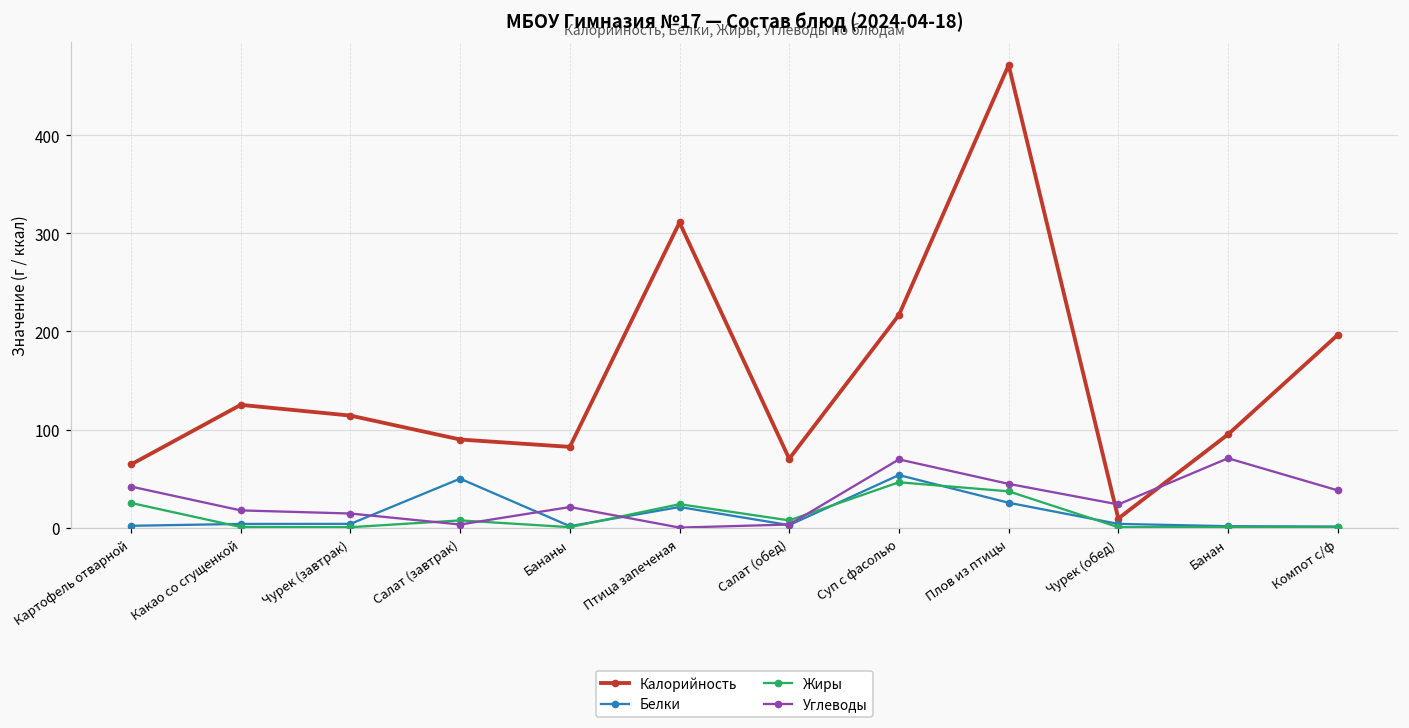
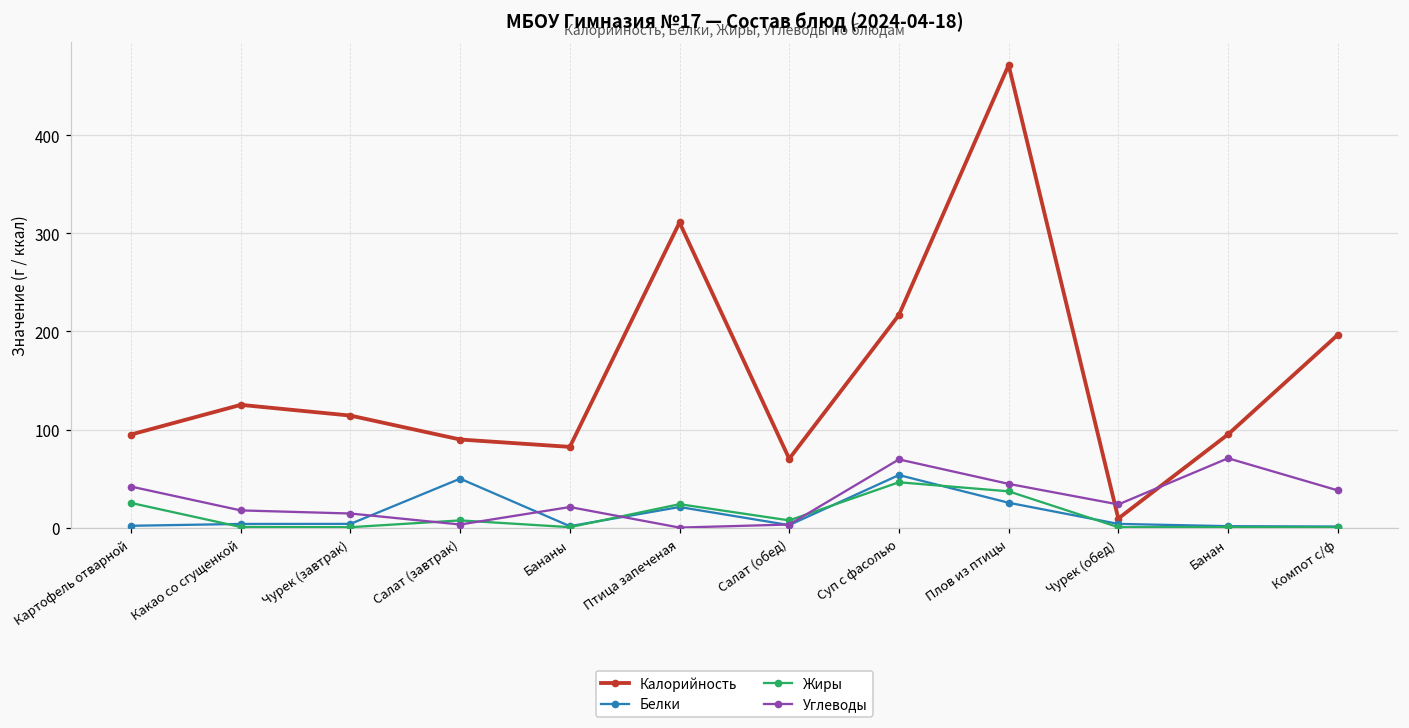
  {
    "Калорийность": {
-     "Картофель отварной": 60,
+     "Картофель отварной": 90,
      "Какао со сгущенкой": 130,
      "Чурек (завтрак)": 110,
      "Салат (завтрак)": 90,
      "Бананы": 80,
      "Птица запеченая": 310,
      "Салат (обед)": 70,
      "Суп с фасолью": 220,
      "Плов из птицы": 470,
      "Чурек (обед)": 10,
      "Банан": 100,
      "Компот с/ф": 200
    },
    "Белки": {
      "Картофель отварной": 0,
      "Какао со сгущенкой": 0,
      "Чурек (завтрак)": 0,
      "Салат (завтрак)": 50,
      "Птица запеченая": 20,
      "Суп с фасолью": 50,
      "Плов из птицы": 30,
      "Чурек (обед)": 0
    },
    "Жиры": {
      "Картофель отварной": 30,
      "Какао со сгущенкой": 0,
      "Чурек (завтрак)": 0,
      "Салат (завтрак)": 10,
      "Птица запеченая": 20,
      "Салат (обед)": 10,
      "Суп с фасолью": 50,
      "Плов из птицы": 40,
      "Чурек (обед)": 0
    },
    "Углеводы": {
      "Картофель отварной": 40,
      "Какао со сгущенкой": 20,
      "Чурек (завтрак)": 10,
      "Салат (завтрак)": 0,
      "Бананы": 20,
      "Птица запеченая": 0,
      "Суп с фасолью": 70,
      "Плов из птицы": 40,
      "Чурек (обед)": 20,
      "Банан": 70,
      "Компот с/ф": 40
    }
  }
